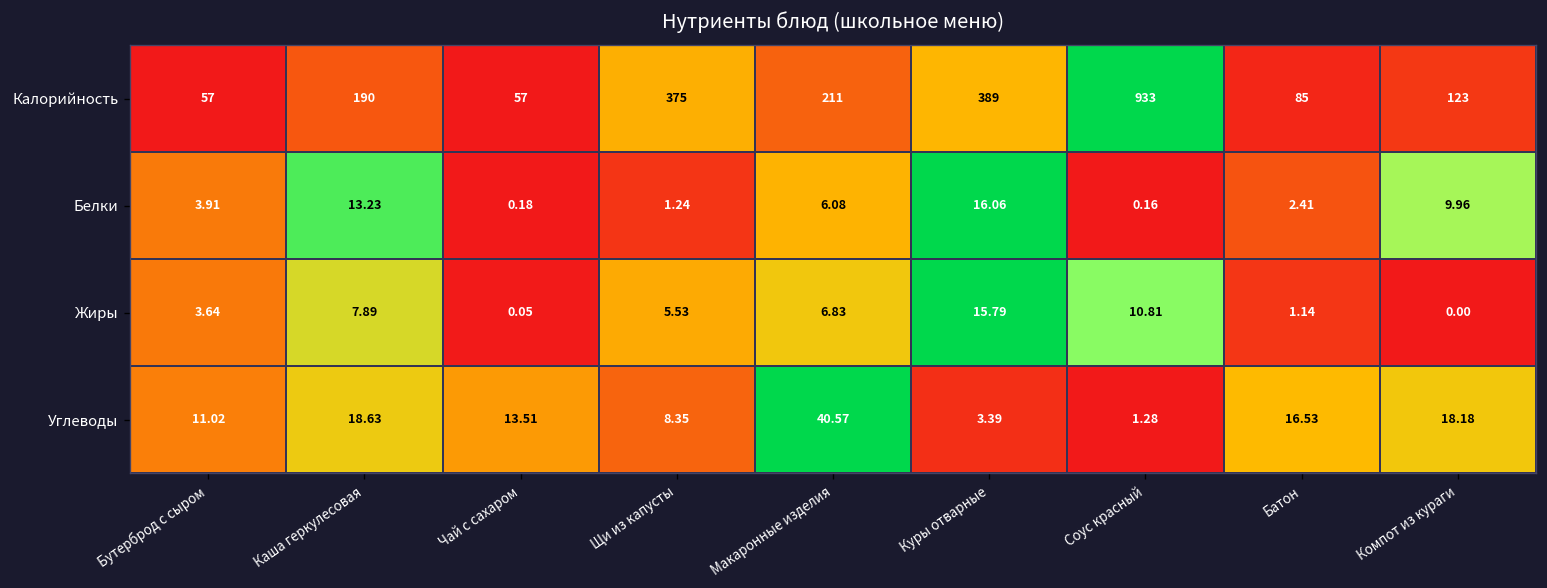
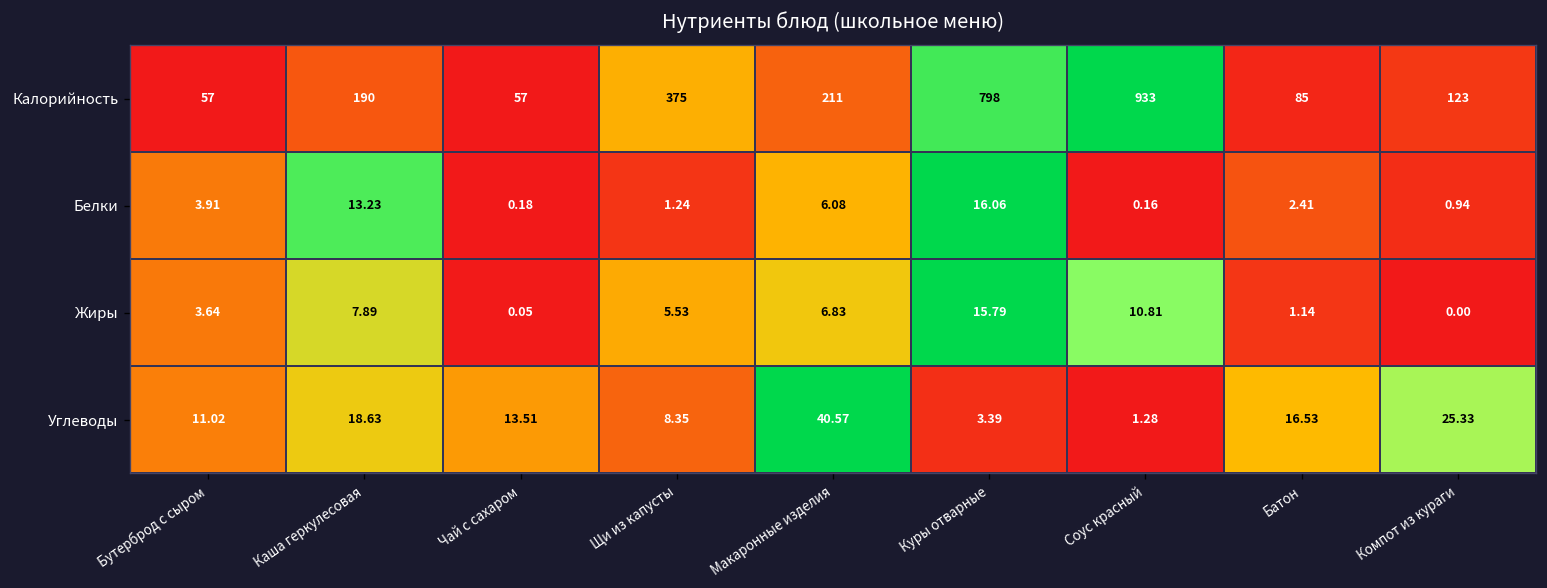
  {
    "Калорийность": {
      "Бутерброд с сыром": 57,
      "Каша геркулесовая": 190,
      "Чай с сахаром": 57,
      "Щи из капусты": 375,
      "Макаронные изделия": 211,
-     "Куры отварные": 389,
+     "Куры отварные": 798,
      "Соус красный": 933,
      "Батон": 85,
      "Компот из кураги": 123
    },
    "Белки": {
      "Бутерброд с сыром": 3.91,
      "Каша геркулесовая": 13.23,
      "Чай с сахаром": 0.18,
      "Щи из капусты": 1.24,
      "Макаронные изделия": 6.08,
      "Куры отварные": 16.06,
      "Соус красный": 0.16,
      "Батон": 2.41,
-     "Компот из кураги": 9.96
+     "Компот из кураги": 0.94
    },
    "Жиры": {
      "Бутерброд с сыром": 3.64,
      "Каша геркулесовая": 7.89,
      "Чай с сахаром": 0.05,
      "Щи из капусты": 5.53,
      "Макаронные изделия": 6.83,
      "Куры отварные": 15.79,
      "Соус красный": 10.81,
      "Батон": 1.14,
      "Компот из кураги": 0.00
    },
    "Углеводы": {
      "Бутерброд с сыром": 11.02,
      "Каша геркулесовая": 18.63,
      "Чай с сахаром": 13.51,
      "Щи из капусты": 8.35,
      "Макаронные изделия": 40.57,
      "Куры отварные": 3.39,
      "Соус красный": 1.28,
      "Батон": 16.53,
-     "Компот из кураги": 18.18
+     "Компот из кураги": 25.33
    }
  }
